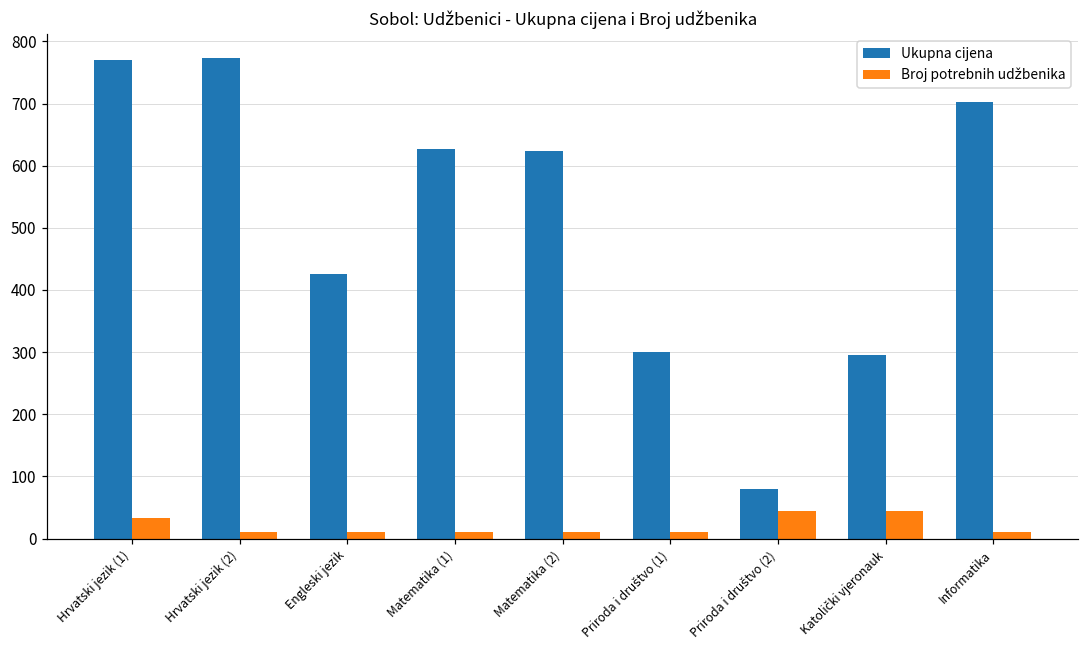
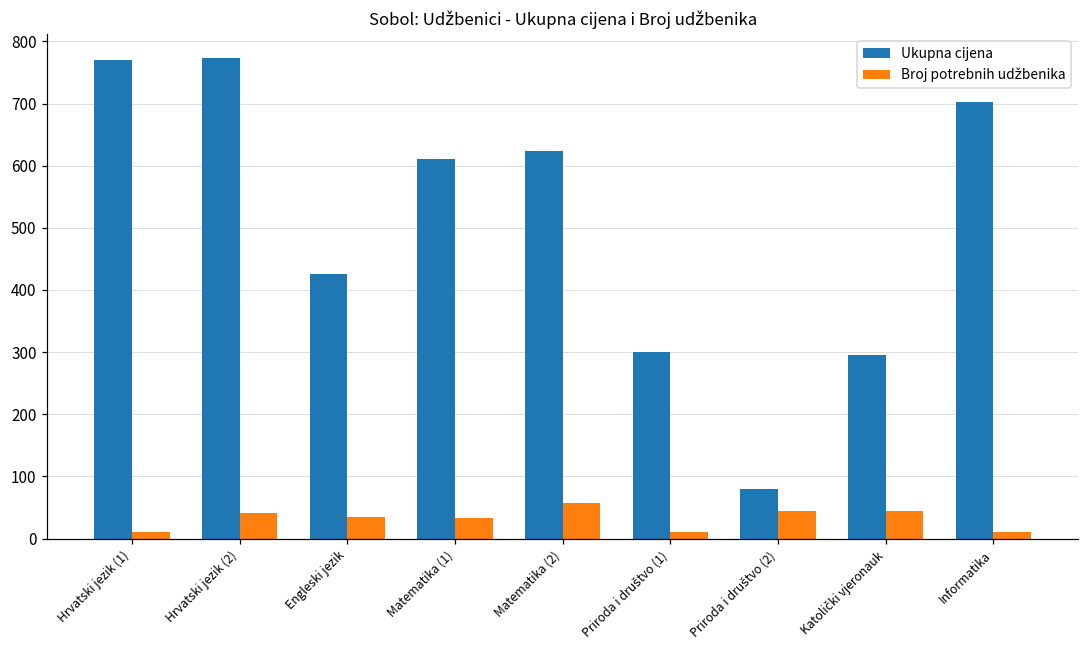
  {
    "Ukupna cijena": {
      "Hrvatski jezik (1)": 770,
      "Hrvatski jezik (2)": 770,
      "Engleski jezik": 430,
-     "Matematika (1)": 630,
+     "Matematika (1)": 610,
      "Matematika (2)": 620,
      "Priroda i društvo (1)": 300,
      "Priroda i društvo (2)": 80,
      "Katolički vjeronauk": 300,
      "Informatika": 700
    },
    "Broj potrebnih udžbenika": {
-     "Hrvatski jezik (1)": 30,
-     "Hrvatski jezik (2)": 10,
-     "Engleski jezik": 10,
-     "Matematika (1)": 10,
-     "Matematika (2)": 10,
+     "Hrvatski jezik (1)": 10,
+     "Hrvatski jezik (2)": 40,
+     "Engleski jezik": 30,
+     "Matematika (1)": 30,
+     "Matematika (2)": 60,
      "Priroda i društvo (1)": 10,
      "Priroda i društvo (2)": 50,
      "Katolički vjeronauk": 50,
      "Informatika": 10
    }
  }
